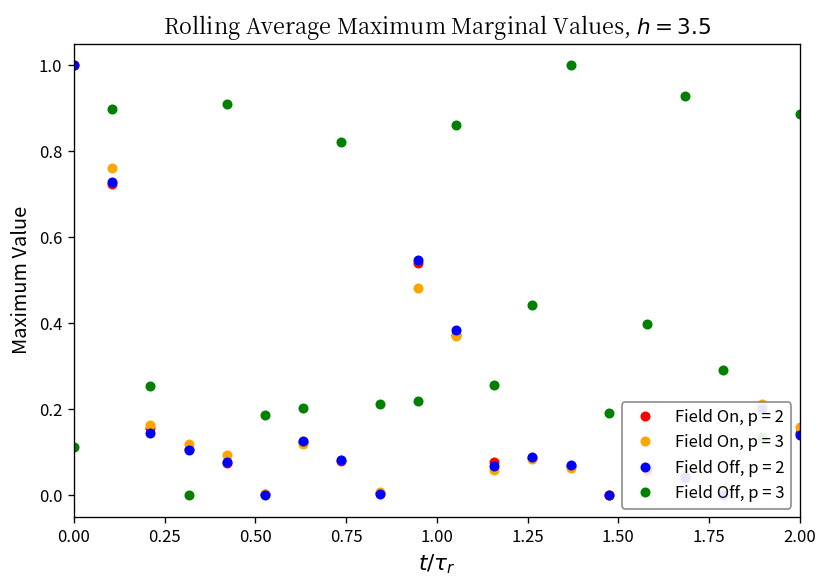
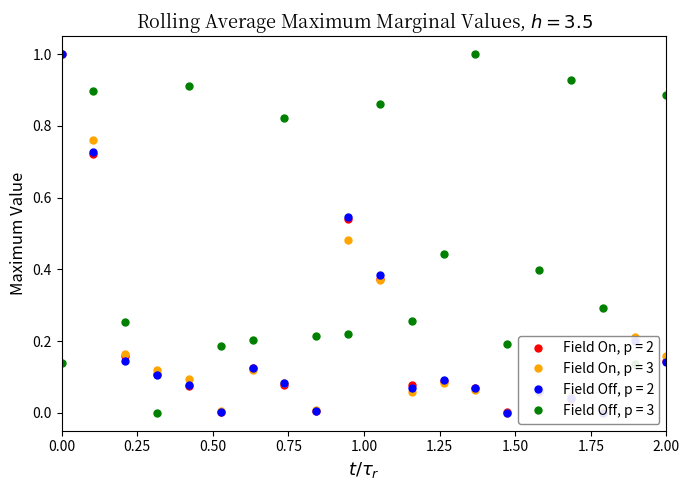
  {
    "Field On, p = 3": {
      "2.00": 0.16
    },
    "Field Off, p = 3": {
-     "0.00": 0.11,
+     "0.00": 0.14,
      "2.00": 0.89
    }
  }
